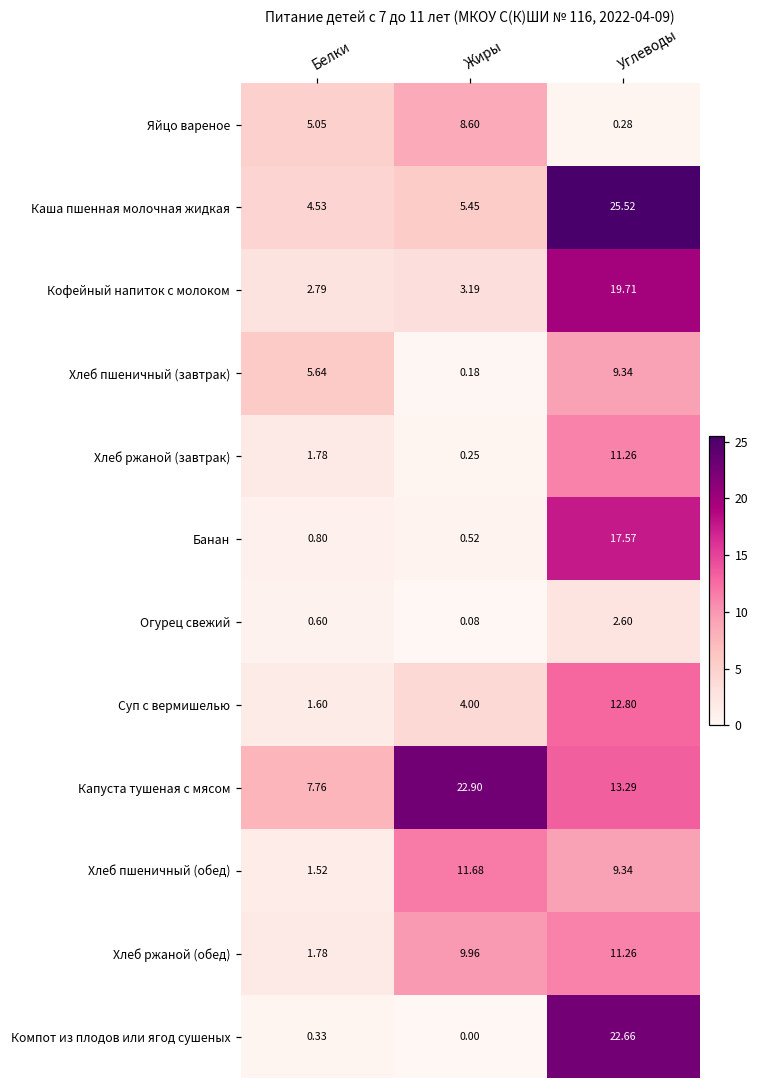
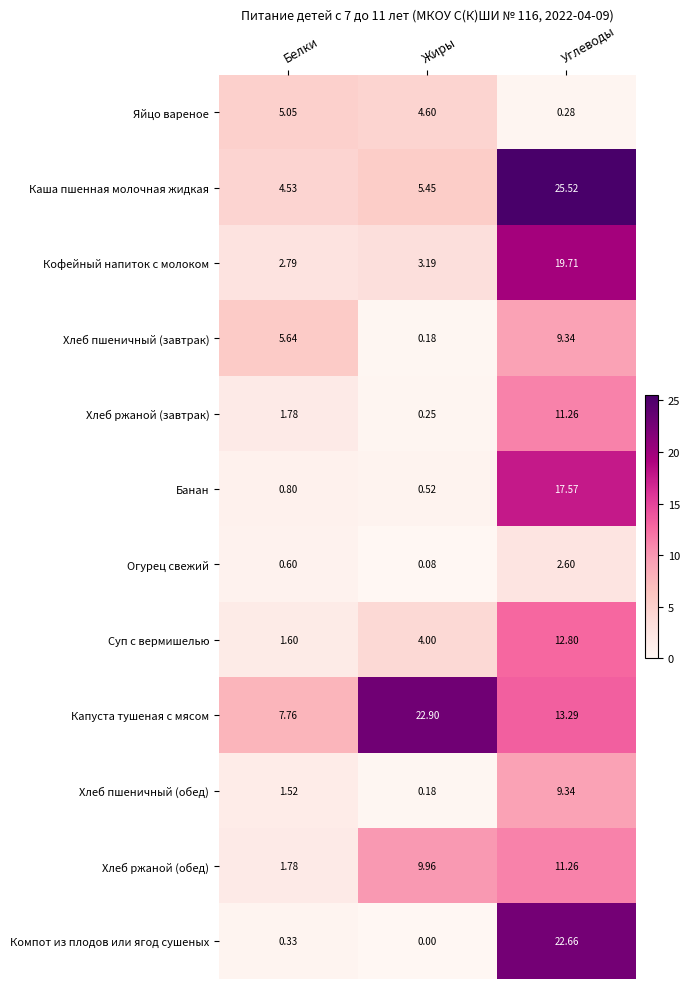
  {
    "Яйцо вареное": {
      "Белки": 5.05,
-     "Жиры": 8.60,
+     "Жиры": 4.60,
      "Углеводы": 0.28
    },
    "Каша пшенная молочная жидкая": {
      "Белки": 4.53,
      "Жиры": 5.45,
      "Углеводы": 25.52
    },
    "Кофейный напиток с молоком": {
      "Белки": 2.79,
      "Жиры": 3.19,
      "Углеводы": 19.71
    },
    "Хлеб пшеничный (завтрак)": {
      "Белки": 5.64,
      "Жиры": 0.18,
      "Углеводы": 9.34
    },
    "Хлеб ржаной (завтрак)": {
      "Белки": 1.78,
      "Жиры": 0.25,
      "Углеводы": 11.26
    },
    "Банан": {
      "Белки": 0.80,
      "Жиры": 0.52,
      "Углеводы": 17.57
    },
    "Огурец свежий": {
      "Белки": 0.60,
      "Жиры": 0.08,
      "Углеводы": 2.60
    },
    "Суп с вермишелью": {
      "Белки": 1.60,
      "Жиры": 4.00,
      "Углеводы": 12.80
    },
    "Капуста тушеная с мясом": {
      "Белки": 7.76,
      "Жиры": 22.90,
      "Углеводы": 13.29
    },
    "Хлеб пшеничный (обед)": {
      "Белки": 1.52,
-     "Жиры": 11.68,
+     "Жиры": 0.18,
      "Углеводы": 9.34
    },
    "Хлеб ржаной (обед)": {
      "Белки": 1.78,
      "Жиры": 9.96,
      "Углеводы": 11.26
    },
    "Компот из плодов или ягод сушеных": {
      "Белки": 0.33,
      "Жиры": 0.00,
      "Углеводы": 22.66
    }
  }
